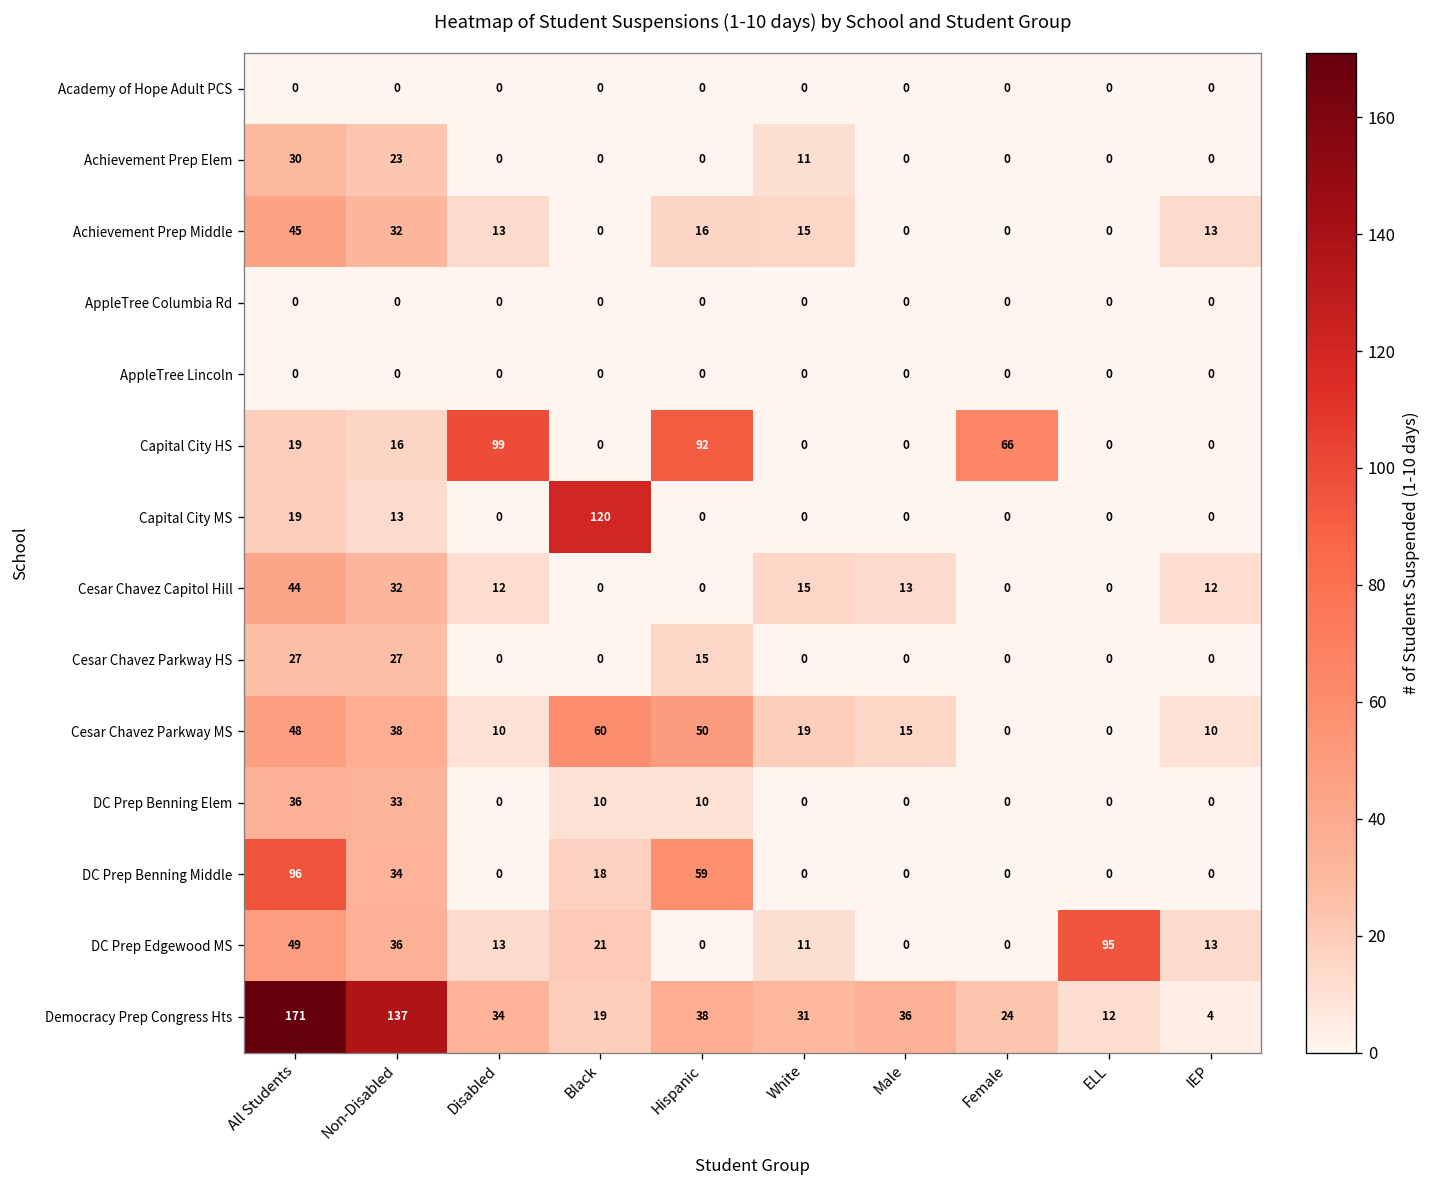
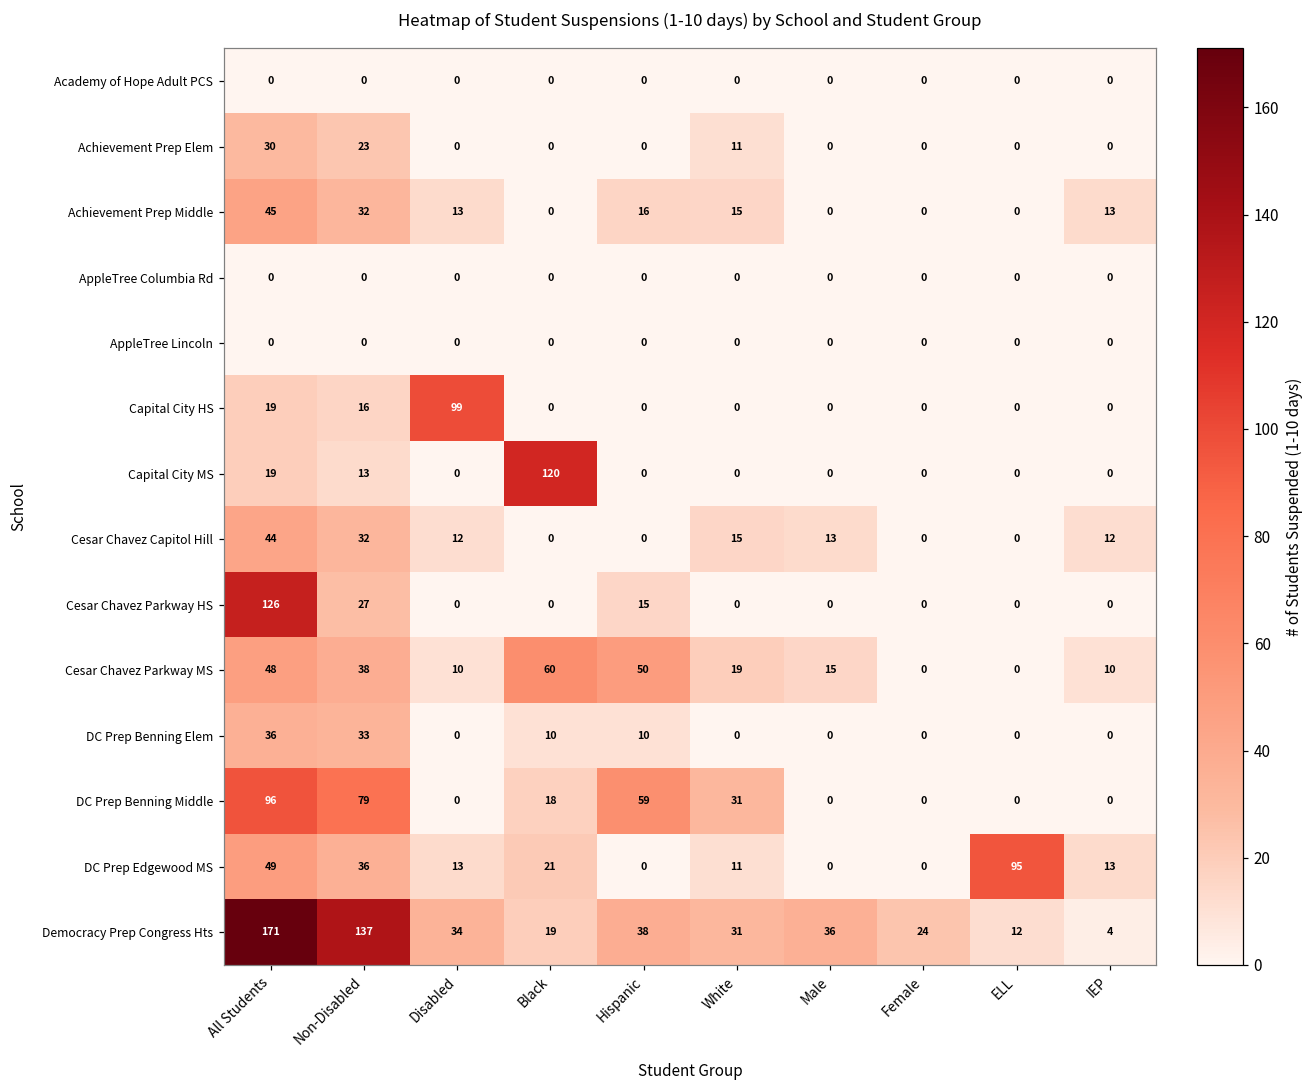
  {
    "Academy of Hope Adult PCS": {
      "All Students": 0,
      "Non-Disabled": 0,
      "Disabled": 0,
      "Black": 0,
      "Hispanic": 0,
      "White": 0,
      "Male": 0,
      "Female": 0,
      "ELL": 0,
      "IEP": 0
    },
    "Achievement Prep Elem": {
      "All Students": 30,
      "Non-Disabled": 23,
      "Disabled": 0,
      "Black": 0,
      "Hispanic": 0,
      "White": 11,
      "Male": 0,
      "Female": 0,
      "ELL": 0,
      "IEP": 0
    },
    "Achievement Prep Middle": {
      "All Students": 45,
      "Non-Disabled": 32,
      "Disabled": 13,
      "Black": 0,
      "Hispanic": 16,
      "White": 15,
      "Male": 0,
      "Female": 0,
      "ELL": 0,
      "IEP": 13
    },
    "AppleTree Columbia Rd": {
      "All Students": 0,
      "Non-Disabled": 0,
      "Disabled": 0,
      "Black": 0,
      "Hispanic": 0,
      "White": 0,
      "Male": 0,
      "Female": 0,
      "ELL": 0,
      "IEP": 0
    },
    "AppleTree Lincoln": {
      "All Students": 0,
      "Non-Disabled": 0,
      "Disabled": 0,
      "Black": 0,
      "Hispanic": 0,
      "White": 0,
      "Male": 0,
      "Female": 0,
      "ELL": 0,
      "IEP": 0
    },
    "Capital City HS": {
      "All Students": 19,
      "Non-Disabled": 16,
      "Disabled": 99,
      "Black": 0,
-     "Hispanic": 92,
+     "Hispanic": 0,
      "White": 0,
      "Male": 0,
-     "Female": 66,
+     "Female": 0,
      "ELL": 0,
      "IEP": 0
    },
    "Capital City MS": {
      "All Students": 19,
      "Non-Disabled": 13,
      "Disabled": 0,
      "Black": 120,
      "Hispanic": 0,
      "White": 0,
      "Male": 0,
      "Female": 0,
      "ELL": 0,
      "IEP": 0
    },
    "Cesar Chavez Capitol Hill": {
      "All Students": 44,
      "Non-Disabled": 32,
      "Disabled": 12,
      "Black": 0,
      "Hispanic": 0,
      "White": 15,
      "Male": 13,
      "Female": 0,
      "ELL": 0,
      "IEP": 12
    },
    "Cesar Chavez Parkway HS": {
-     "All Students": 27,
+     "All Students": 126,
      "Non-Disabled": 27,
      "Disabled": 0,
      "Black": 0,
      "Hispanic": 15,
      "White": 0,
      "Male": 0,
      "Female": 0,
      "ELL": 0,
      "IEP": 0
    },
    "Cesar Chavez Parkway MS": {
      "All Students": 48,
      "Non-Disabled": 38,
      "Disabled": 10,
      "Black": 60,
      "Hispanic": 50,
      "White": 19,
      "Male": 15,
      "Female": 0,
      "ELL": 0,
      "IEP": 10
    },
    "DC Prep Benning Elem": {
      "All Students": 36,
      "Non-Disabled": 33,
      "Disabled": 0,
      "Black": 10,
      "Hispanic": 10,
      "White": 0,
      "Male": 0,
      "Female": 0,
      "ELL": 0,
      "IEP": 0
    },
    "DC Prep Benning Middle": {
      "All Students": 96,
-     "Non-Disabled": 34,
+     "Non-Disabled": 79,
      "Disabled": 0,
      "Black": 18,
      "Hispanic": 59,
-     "White": 0,
+     "White": 31,
      "Male": 0,
      "Female": 0,
      "ELL": 0,
      "IEP": 0
    },
    "DC Prep Edgewood MS": {
      "All Students": 49,
      "Non-Disabled": 36,
      "Disabled": 13,
      "Black": 21,
      "Hispanic": 0,
      "White": 11,
      "Male": 0,
      "Female": 0,
      "ELL": 95,
      "IEP": 13
    },
    "Democracy Prep Congress Hts": {
      "All Students": 171,
      "Non-Disabled": 137,
      "Disabled": 34,
      "Black": 19,
      "Hispanic": 38,
      "White": 31,
      "Male": 36,
      "Female": 24,
      "ELL": 12,
      "IEP": 4
    }
  }
